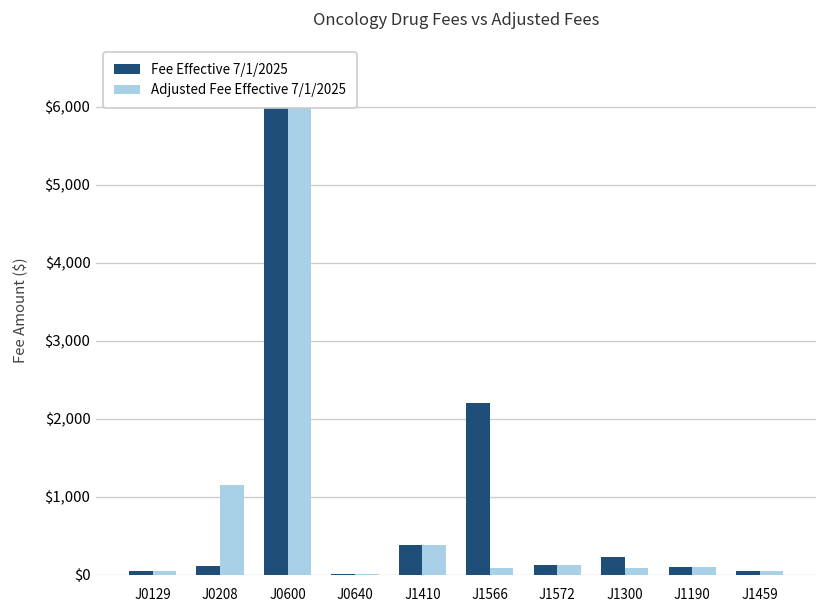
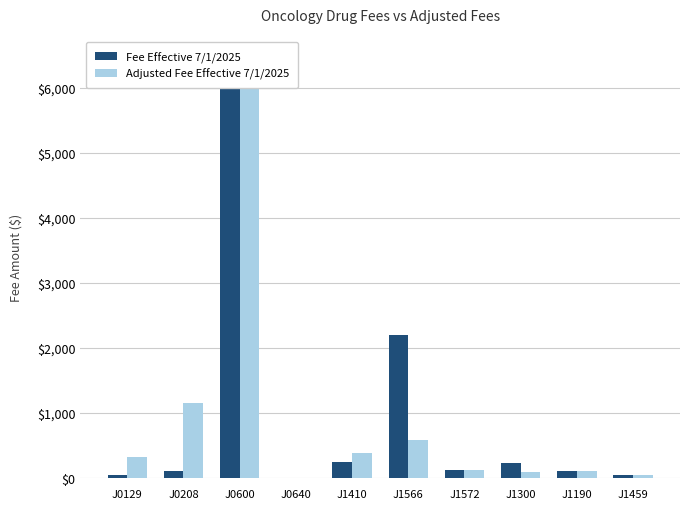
  {
    "Fee Effective 7/1/2025": {
      "J0129": "$0",
      "J0208": "$100",
-     "J1410": "$400",
+     "J1410": "$300",
      "J1566": "$2,200",
      "J1572": "$100",
      "J1300": "$200",
      "J1190": "$100",
      "J1459": "$0"
    },
    "Adjusted Fee Effective 7/1/2025": {
-     "J0129": "$0",
+     "J0129": "$300",
      "J0208": "$1,200",
      "J1410": "$400",
-     "J1566": "$100",
+     "J1566": "$600",
      "J1572": "$100",
      "J1300": "$100",
      "J1190": "$100",
      "J1459": "$0"
    }
  }
